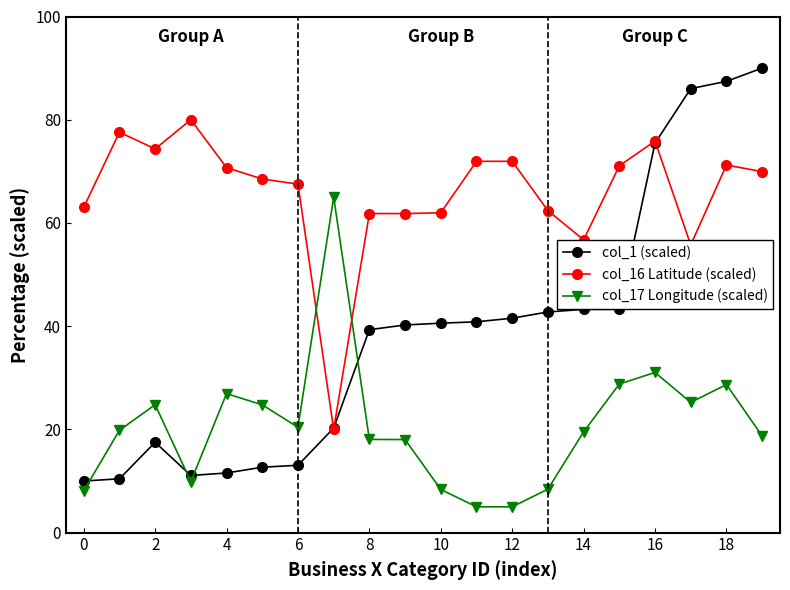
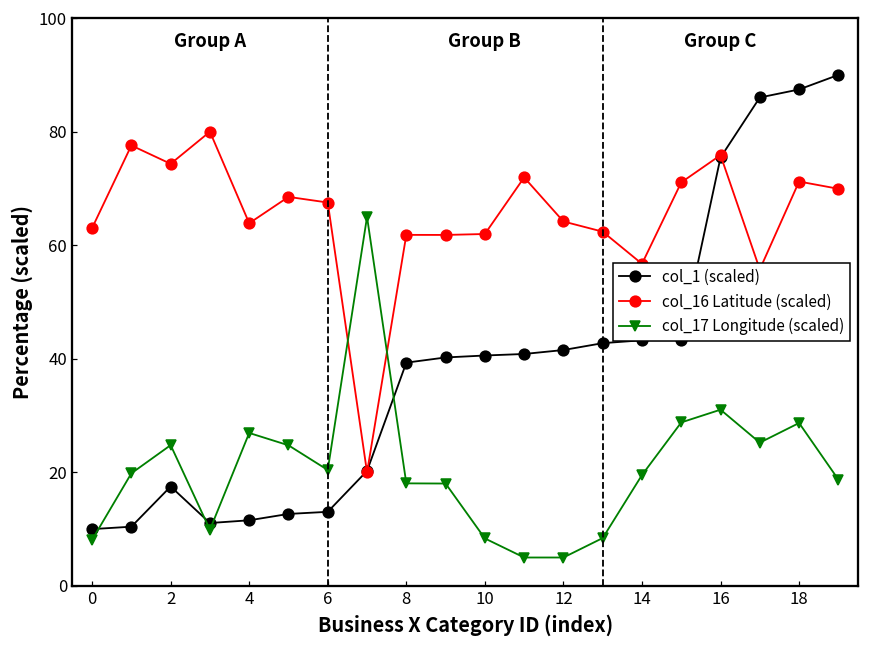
  {
    "col_1 (scaled)": {
      "0": 10,
      "2": 18,
      "4": 12,
      "6": 13,
      "8": 39,
      "10": 41,
      "12": 42,
      "14": 43,
      "18": 87
    },
    "col_16 Latitude (scaled)": {
      "0": 63,
      "2": 74,
-     "4": 71,
+     "4": 64,
      "6": 68,
      "8": 62,
      "10": 62,
-     "12": 72,
+     "12": 64,
      "14": 57,
      "18": 71
    },
    "col_17 Longitude (scaled)": {
      "0": 8,
      "2": 25,
      "4": 27,
      "6": 20,
      "8": 18,
      "10": 8,
      "12": 5,
      "14": 20,
      "16": 31,
      "18": 29
    }
  }
